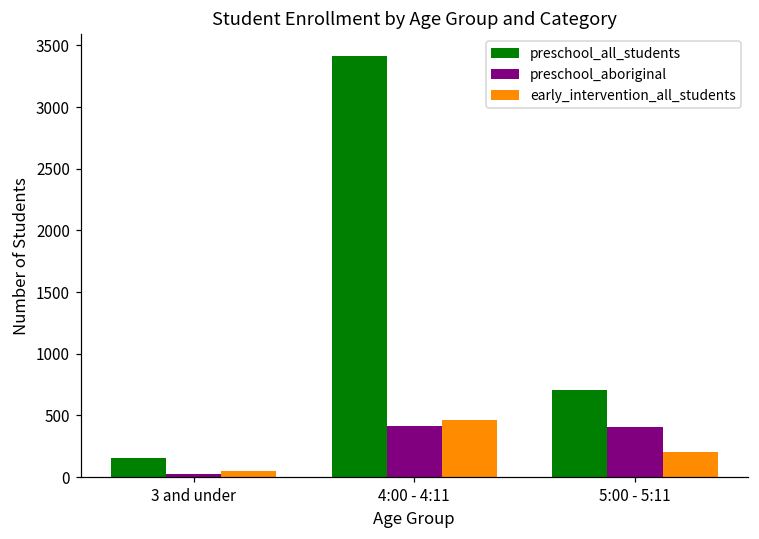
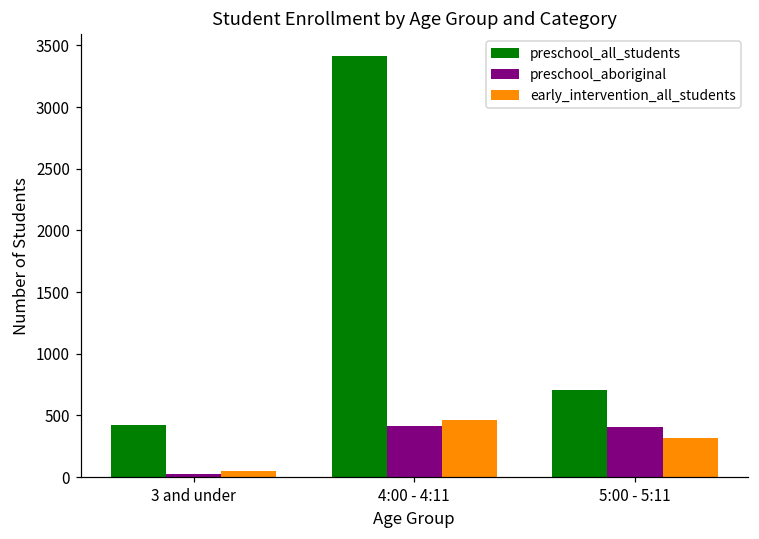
  {
    "preschool_all_students": {
-     "3 and under": 150,
+     "3 and under": 420,
      "4:00 - 4:11": 3420,
      "5:00 - 5:11": 710
    },
    "preschool_aboriginal": {
      "3 and under": 30,
      "4:00 - 4:11": 410,
      "5:00 - 5:11": 410
    },
    "early_intervention_all_students": {
      "3 and under": 50,
      "4:00 - 4:11": 470,
-     "5:00 - 5:11": 200
+     "5:00 - 5:11": 320
    }
  }
